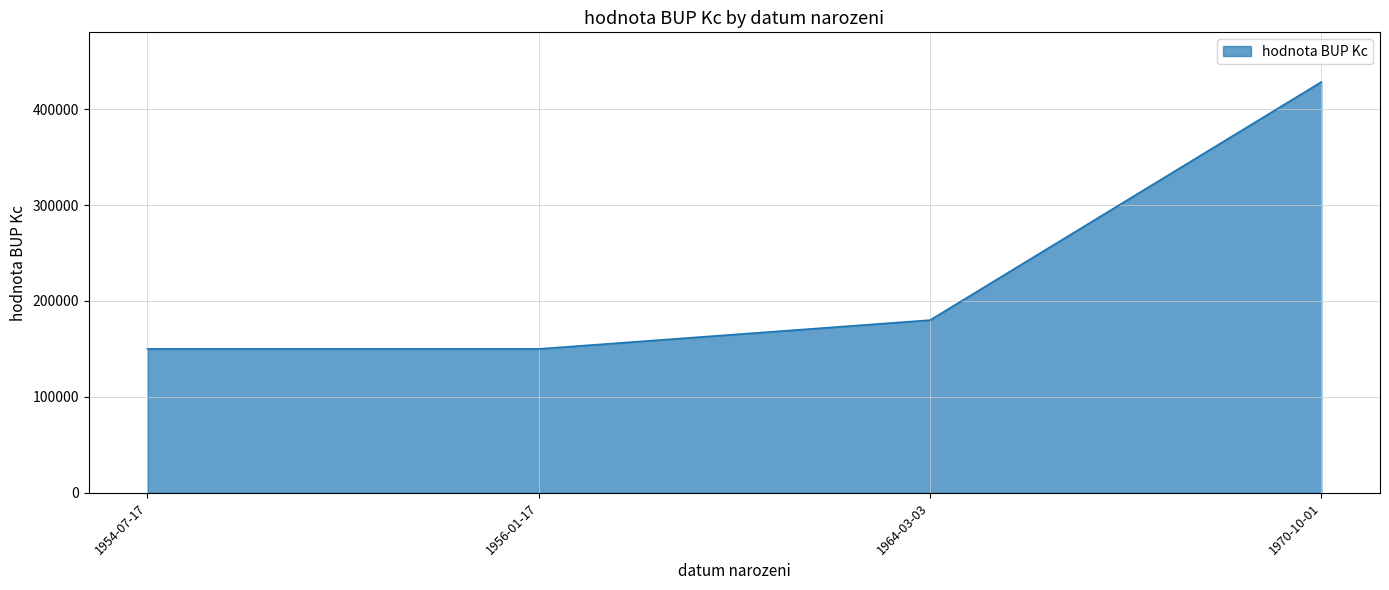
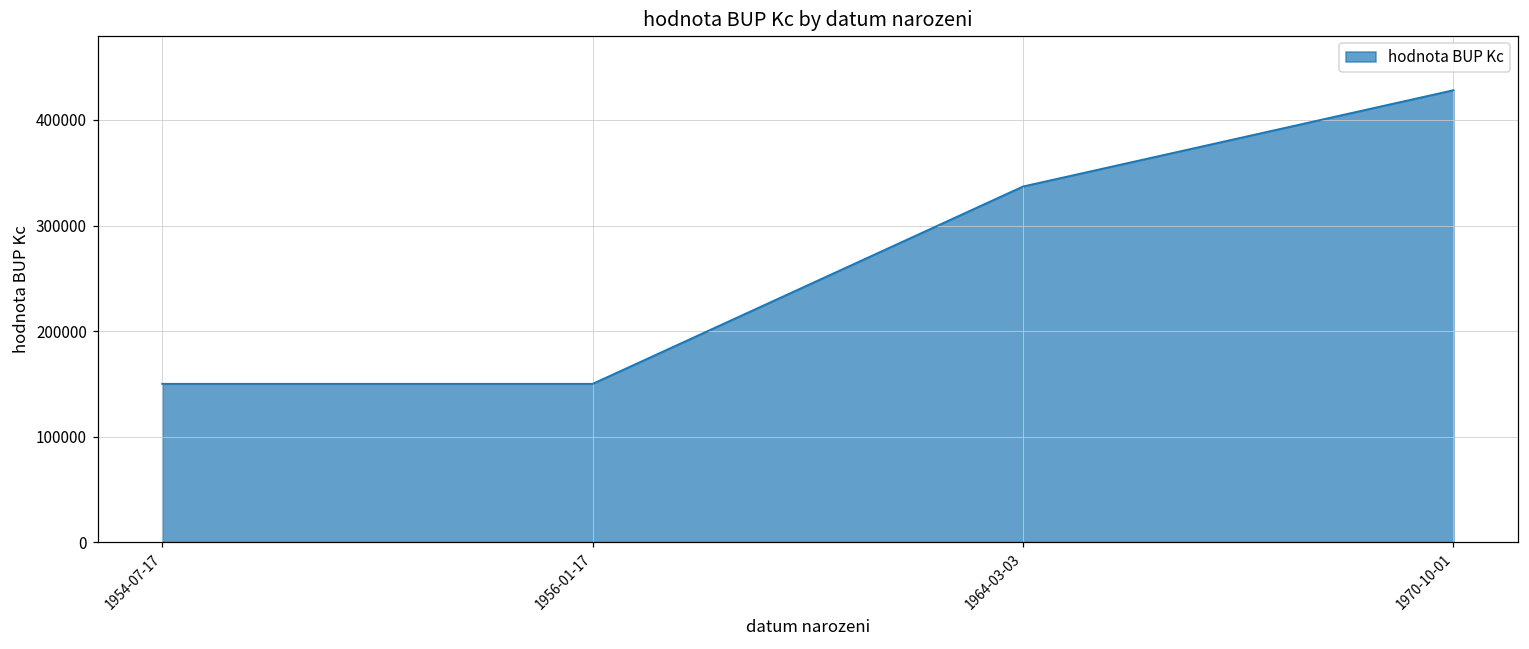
  {
    "1954-07-17": 150000,
    "1956-01-17": 150000,
-   "1964-03-03": 180000,
+   "1964-03-03": 340000,
    "1970-10-01": 430000
  }
